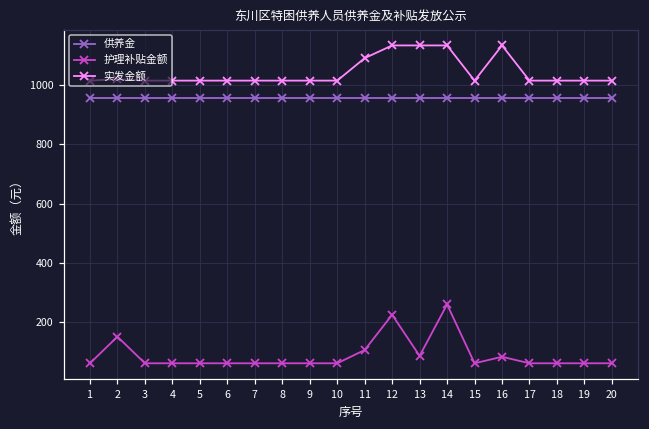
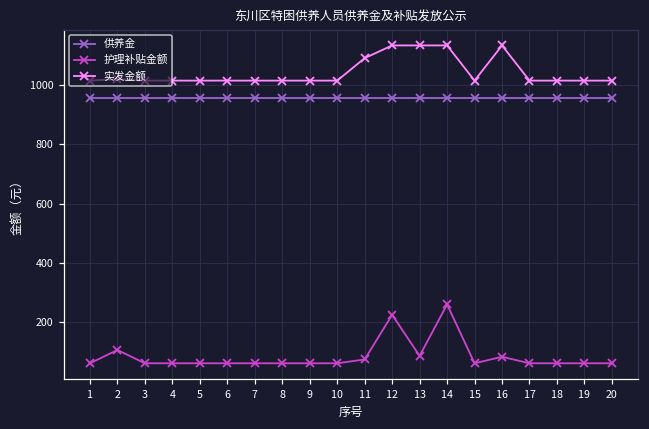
  {
    "供养金": {
      "1": 960,
      "2": 960,
      "3": 960,
      "4": 960,
      "5": 960,
      "6": 960,
      "7": 960,
      "8": 960,
      "9": 960,
      "10": 960,
      "11": 960,
      "12": 960,
      "13": 960,
      "14": 960,
      "15": 960,
      "16": 960,
      "17": 960,
      "18": 960,
      "19": 960,
      "20": 960
    },
    "护理补贴金额": {
      "1": 60,
-     "2": 150,
+     "2": 110,
      "3": 60,
      "4": 60,
      "5": 60,
      "6": 60,
      "7": 60,
      "8": 60,
      "9": 60,
      "10": 60,
-     "11": 110,
+     "11": 70,
      "12": 220,
      "13": 90,
      "14": 260,
      "15": 60,
      "16": 80,
      "17": 60,
      "18": 60,
      "19": 60,
      "20": 60
    },
    "实发金额": {
      "4": 1020,
      "5": 1020,
      "6": 1020,
      "7": 1020,
      "8": 1020,
      "9": 1020,
      "10": 1020,
      "11": 1090,
      "12": 1140,
      "13": 1140,
      "14": 1140,
      "15": 1020,
      "16": 1140,
      "17": 1020,
      "18": 1020,
      "19": 1020,
      "20": 1020
    }
  }
